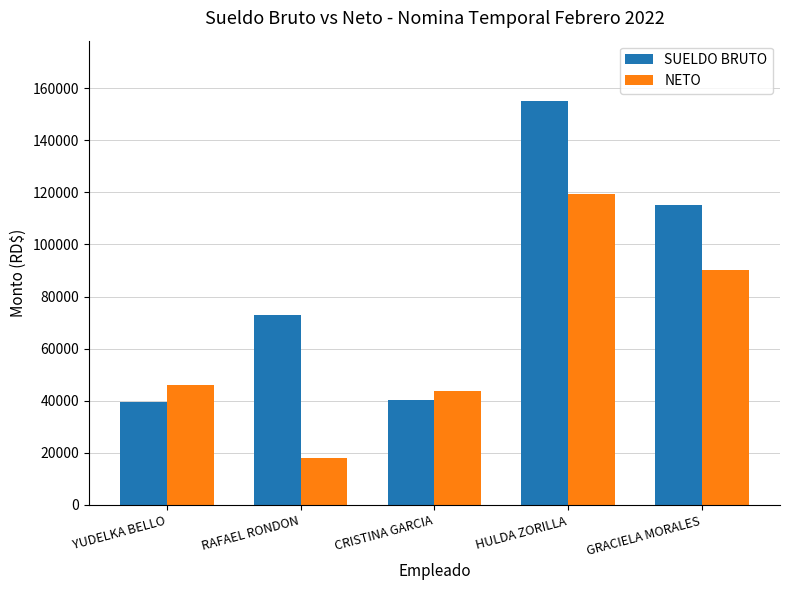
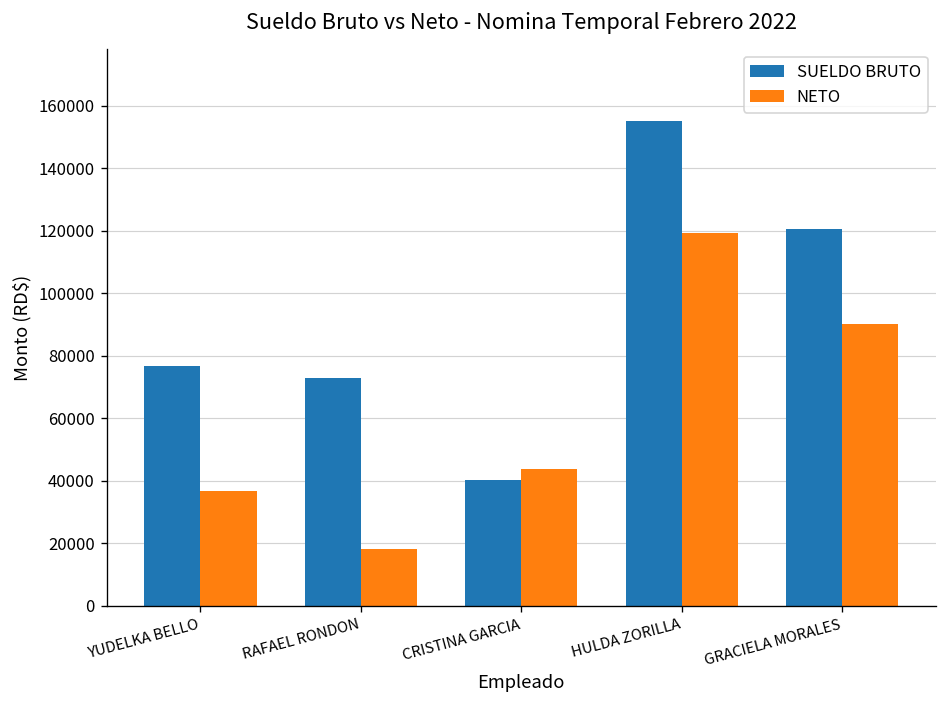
  {
    "SUELDO BRUTO": {
-     "YUDELKA BELLO": 40000,
+     "YUDELKA BELLO": 77000,
      "RAFAEL RONDON": 73000,
      "CRISTINA GARCIA": 40000,
      "HULDA ZORILLA": 155000,
-     "GRACIELA MORALES": 115000
+     "GRACIELA MORALES": 121000
    },
    "NETO": {
-     "YUDELKA BELLO": 46000,
+     "YUDELKA BELLO": 37000,
      "RAFAEL RONDON": 18000,
      "CRISTINA GARCIA": 44000,
      "HULDA ZORILLA": 119000,
      "GRACIELA MORALES": 90000
    }
  }
